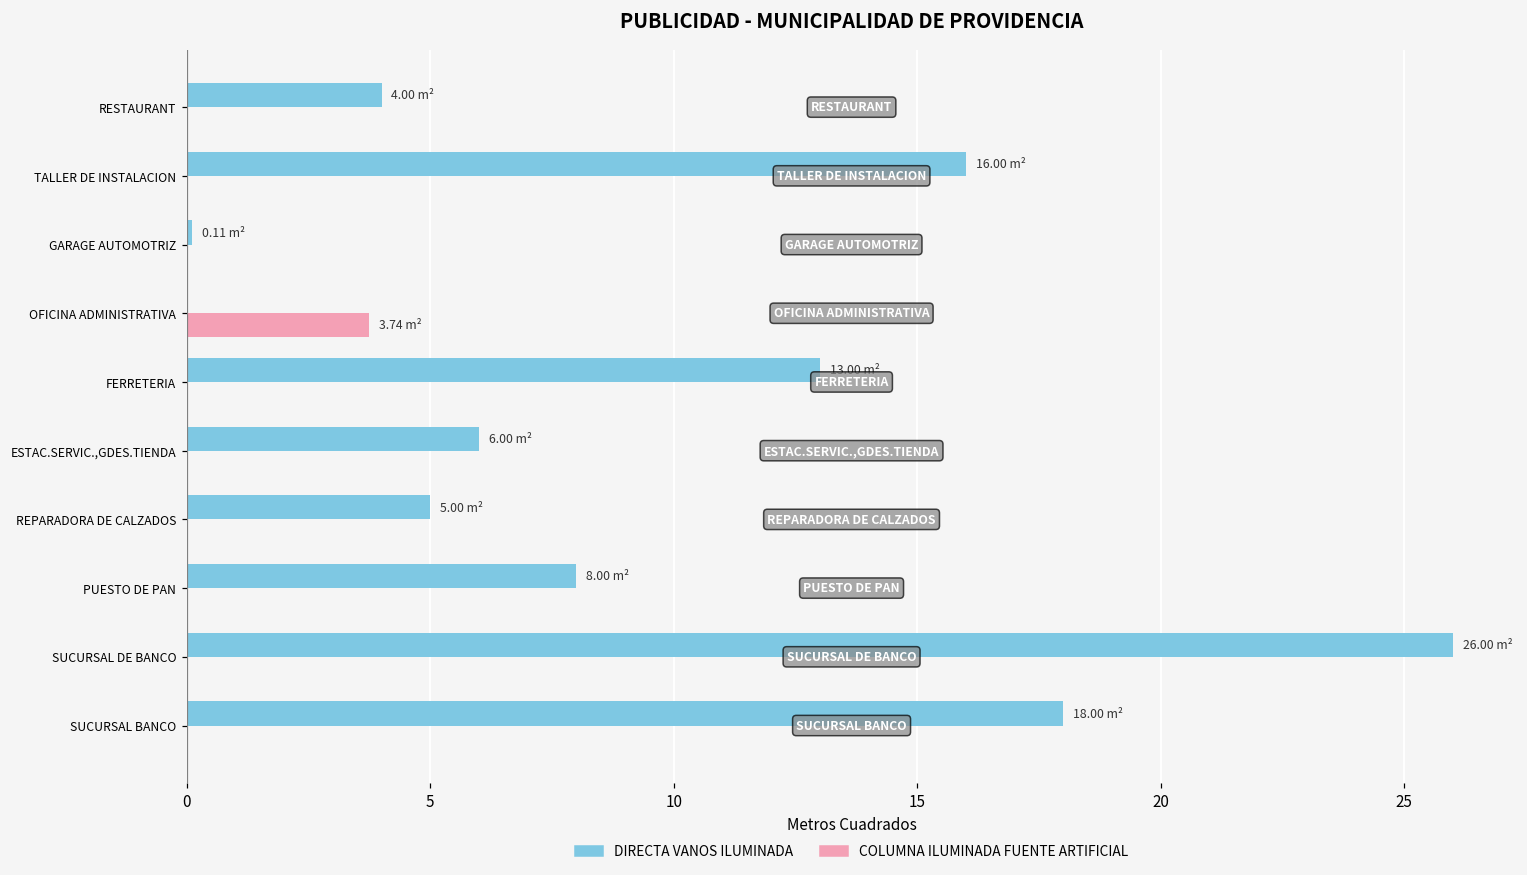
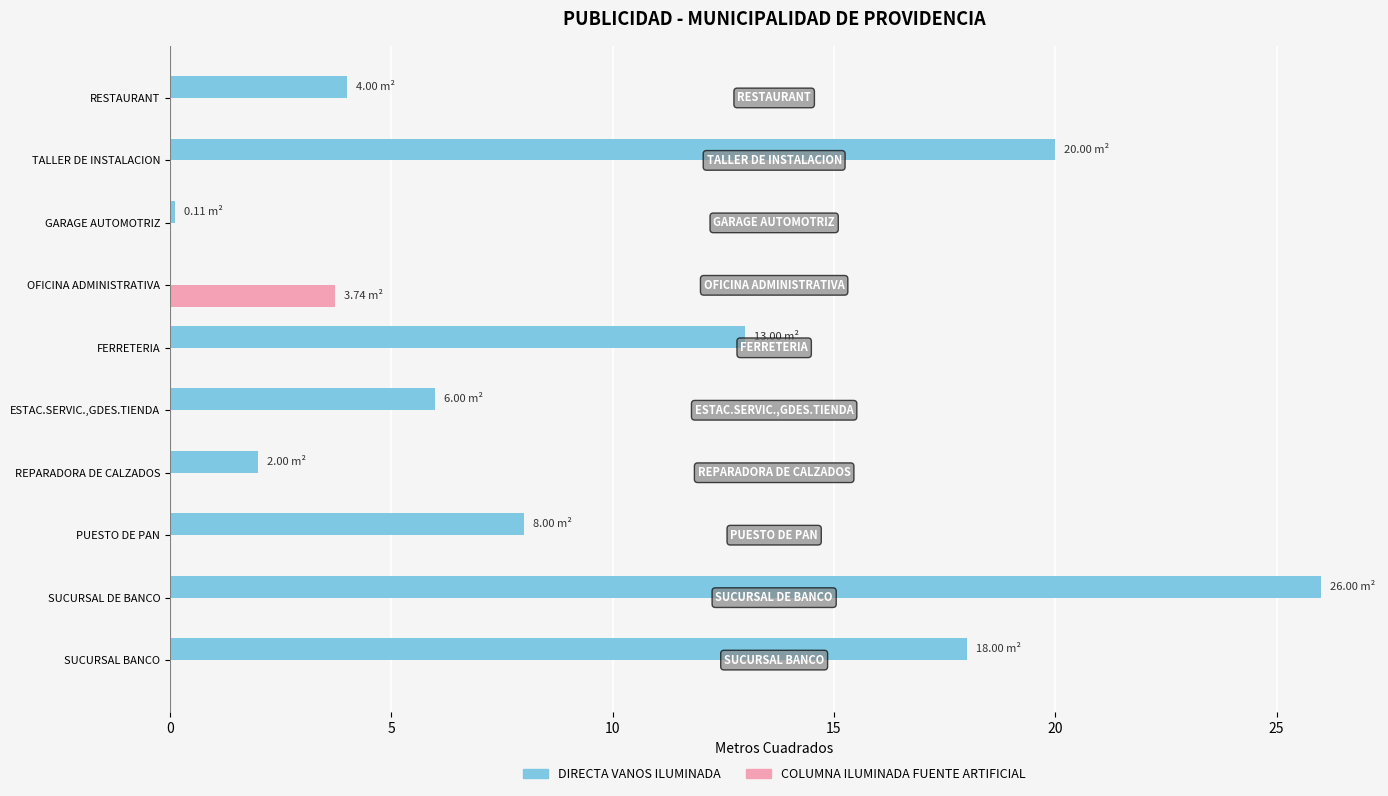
  {
    "DIRECTA VANOS ILUMINADA": {
      "RESTAURANT": 4.00,
-     "TALLER DE INSTALACION": 16.00,
+     "TALLER DE INSTALACION": 20.00,
      "GARAGE AUTOMOTRIZ": 0.11,
      "ESTAC.SERVIC.,GDES.TIENDA": 6.00,
-     "REPARADORA DE CALZADOS": 5.00,
+     "REPARADORA DE CALZADOS": 2.00,
      "PUESTO DE PAN": 8.00,
      "SUCURSAL DE BANCO": 26.00,
      "SUCURSAL BANCO": 18.00
    },
    "COLUMNA ILUMINADA FUENTE ARTIFICIAL": {
      "OFICINA ADMINISTRATIVA": 3.74
    }
  }
